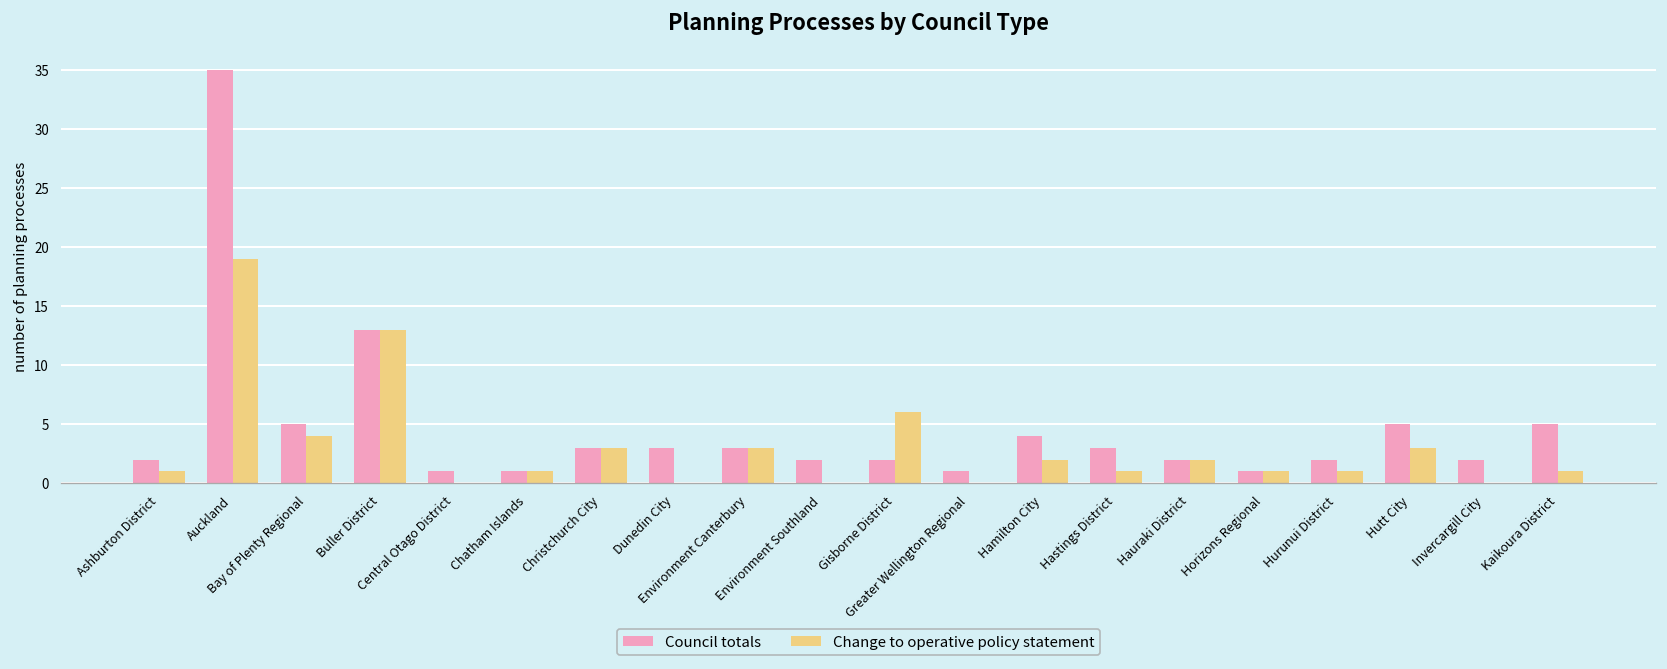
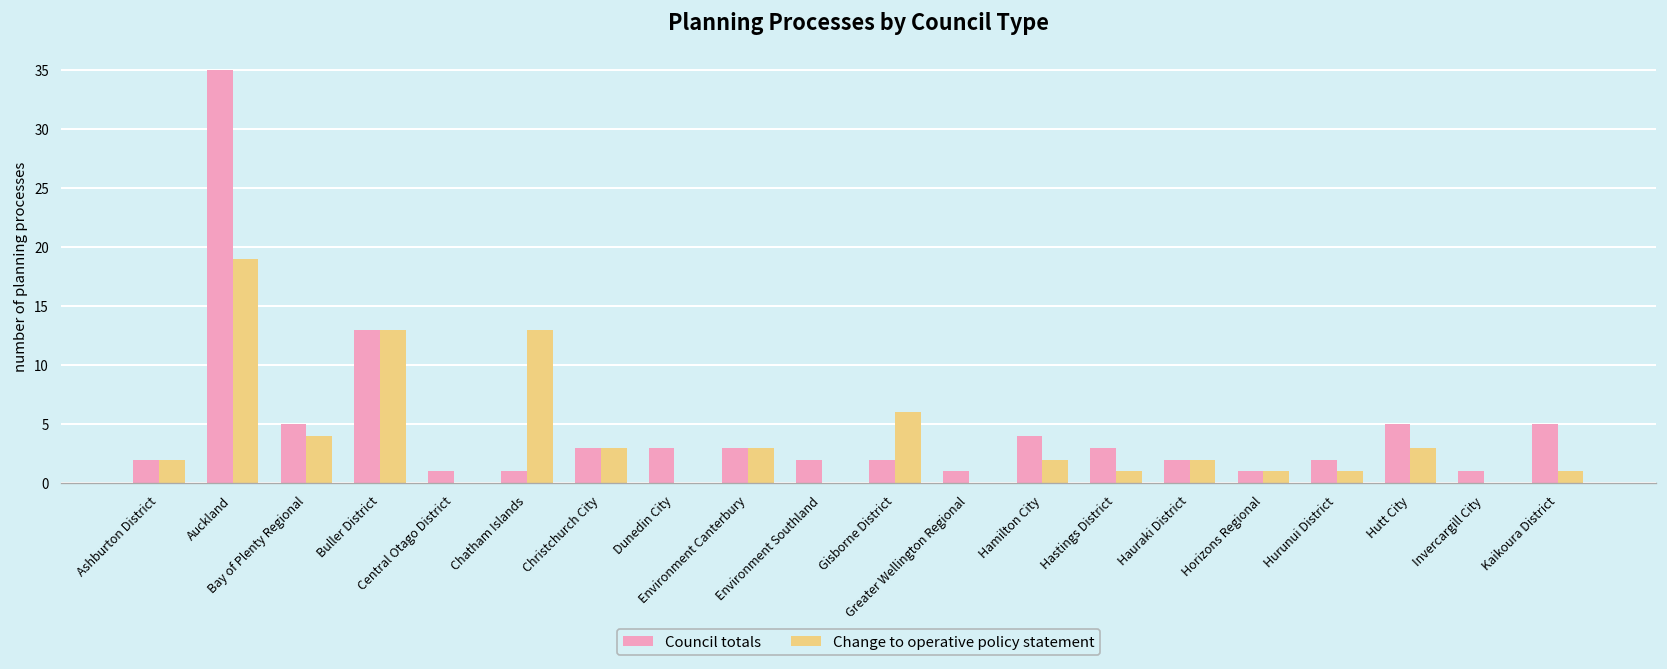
  {
    "Council totals": {
      "Ashburton District": 2,
      "Auckland": 35,
      "Bay of Plenty Regional": 5,
      "Buller District": 13,
      "Central Otago District": 1,
      "Chatham Islands": 1,
      "Christchurch City": 3,
      "Dunedin City": 3,
      "Environment Canterbury": 3,
      "Environment Southland": 2,
      "Gisborne District": 2,
      "Greater Wellington Regional": 1,
      "Hamilton City": 4,
      "Hastings District": 3,
      "Hauraki District": 2,
      "Horizons Regional": 1,
      "Hurunui District": 2,
      "Hutt City": 5,
-     "Invercargill City": 2,
+     "Invercargill City": 1,
      "Kaikoura District": 5
    },
    "Change to operative policy statement": {
-     "Ashburton District": 1,
+     "Ashburton District": 2,
      "Auckland": 19,
      "Bay of Plenty Regional": 4,
      "Buller District": 13,
      "Central Otago District": 0,
-     "Chatham Islands": 1,
+     "Chatham Islands": 13,
      "Christchurch City": 3,
      "Dunedin City": 0,
      "Environment Canterbury": 3,
      "Environment Southland": 0,
      "Gisborne District": 6,
      "Greater Wellington Regional": 0,
      "Hamilton City": 2,
      "Hastings District": 1,
      "Hauraki District": 2,
      "Horizons Regional": 1,
      "Hurunui District": 1,
      "Hutt City": 3,
      "Invercargill City": 0,
      "Kaikoura District": 1
    }
  }
